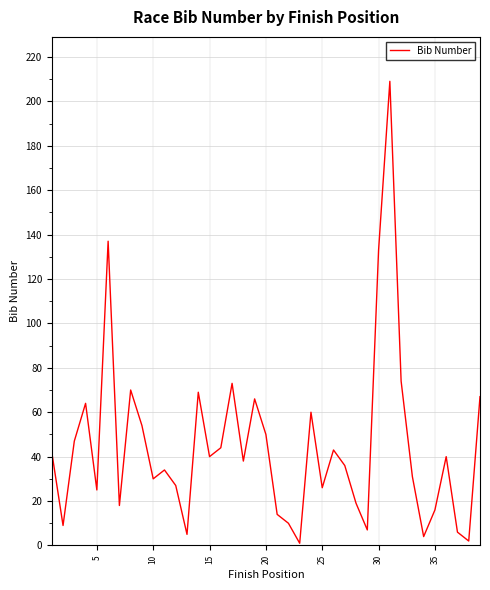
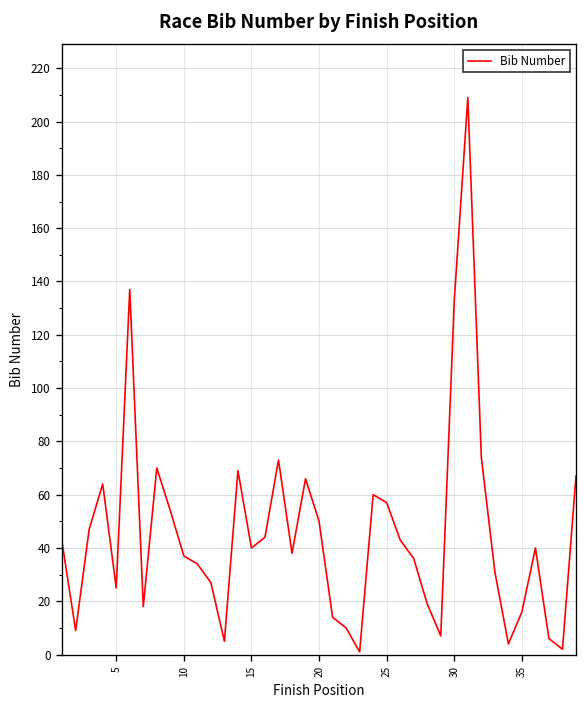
  {
    "5": 25,
-   "10": 30,
+   "10": 37,
    "15": 40,
    "20": 50,
-   "25": 26,
+   "25": 57,
    "30": 133,
    "35": 16
  }
